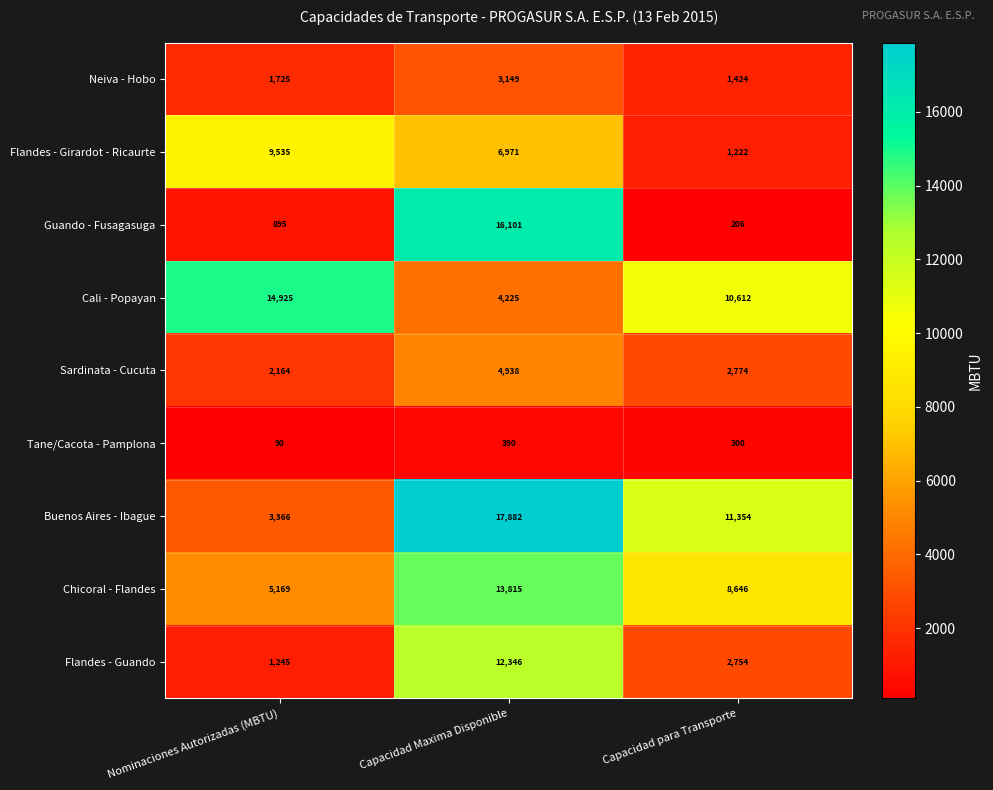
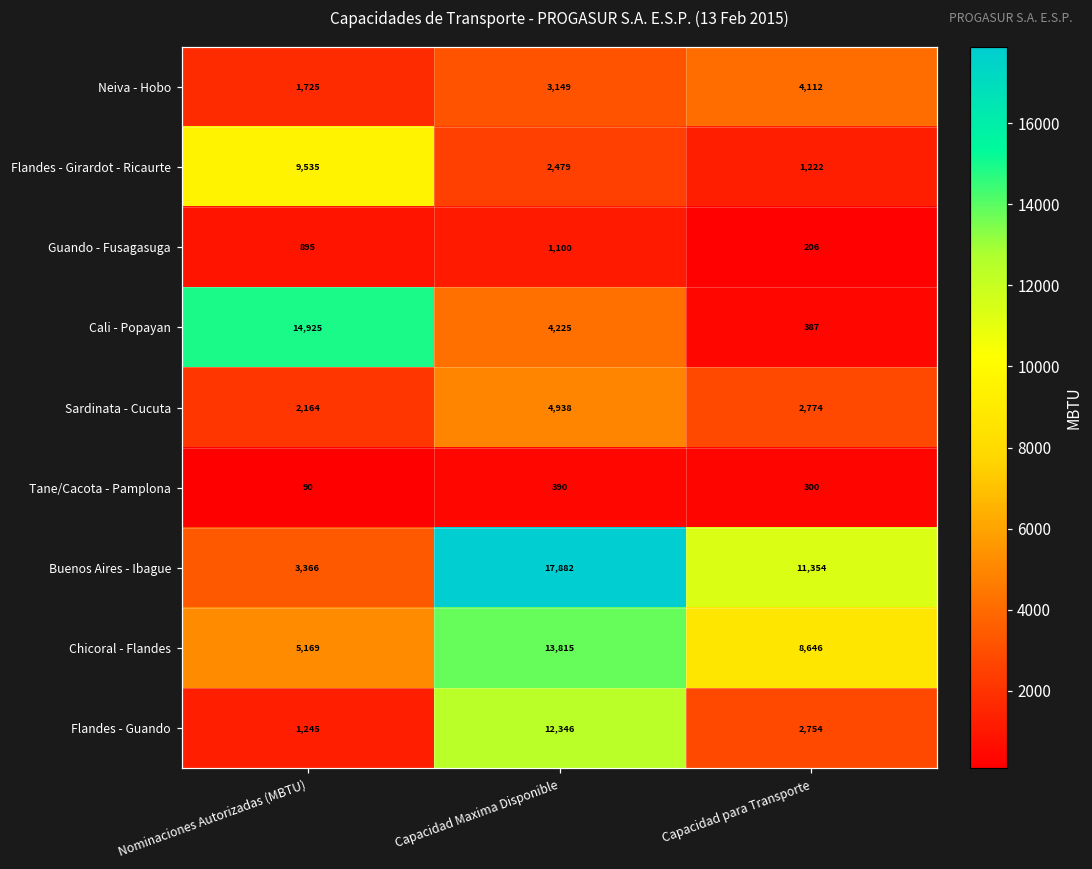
  {
    "Neiva - Hobo": {
      "Nominaciones Autorizadas (MBTU)": "1,725",
      "Capacidad Maxima Disponible": "3,149",
-     "Capacidad para Transporte": "1,424"
+     "Capacidad para Transporte": "4,112"
    },
    "Flandes - Girardot - Ricaurte": {
      "Nominaciones Autorizadas (MBTU)": "9,535",
-     "Capacidad Maxima Disponible": "6,971",
+     "Capacidad Maxima Disponible": "2,479",
      "Capacidad para Transporte": "1,222"
    },
    "Guando - Fusagasuga": {
      "Nominaciones Autorizadas (MBTU)": "895",
-     "Capacidad Maxima Disponible": "16,101",
+     "Capacidad Maxima Disponible": "1,100",
      "Capacidad para Transporte": "206"
    },
    "Cali - Popayan": {
      "Nominaciones Autorizadas (MBTU)": "14,925",
      "Capacidad Maxima Disponible": "4,225",
-     "Capacidad para Transporte": "10,612"
+     "Capacidad para Transporte": "387"
    },
    "Sardinata - Cucuta": {
      "Nominaciones Autorizadas (MBTU)": "2,164",
      "Capacidad Maxima Disponible": "4,938",
      "Capacidad para Transporte": "2,774"
    },
    "Tane/Cacota - Pamplona": {
      "Nominaciones Autorizadas (MBTU)": "90",
      "Capacidad Maxima Disponible": "390",
      "Capacidad para Transporte": "300"
    },
    "Buenos Aires - Ibague": {
      "Nominaciones Autorizadas (MBTU)": "3,366",
      "Capacidad Maxima Disponible": "17,882",
      "Capacidad para Transporte": "11,354"
    },
    "Chicoral - Flandes": {
      "Nominaciones Autorizadas (MBTU)": "5,169",
      "Capacidad Maxima Disponible": "13,815",
      "Capacidad para Transporte": "8,646"
    },
    "Flandes - Guando": {
      "Nominaciones Autorizadas (MBTU)": "1,245",
      "Capacidad Maxima Disponible": "12,346",
      "Capacidad para Transporte": "2,754"
    }
  }
